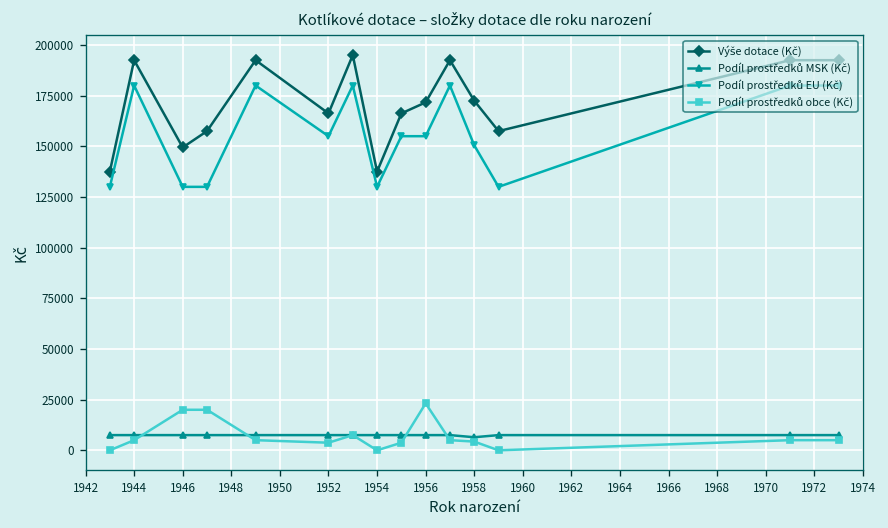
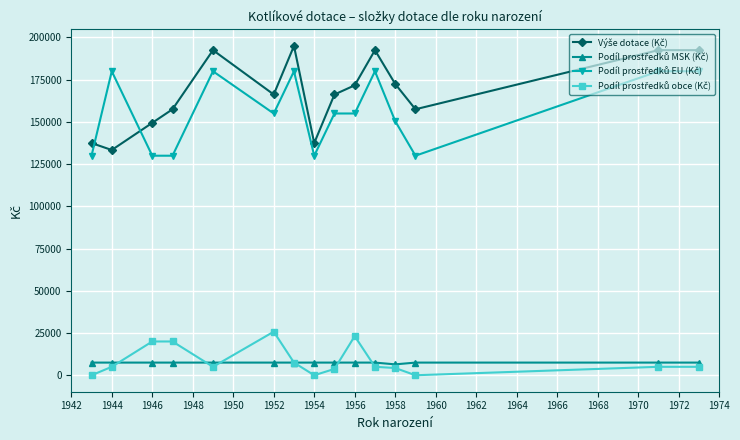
  {
    "Výše dotace (Kč)": {
-     "1944": 193000,
+     "1944": 133000,
      "1946": 149000,
      "1952": 166000,
      "1954": 138000,
      "1956": 172000,
      "1958": 173000
    },
    "Podíl prostředků obce (Kč)": {
      "1944": 5000,
      "1946": 20000,
-     "1952": 4000,
+     "1952": 26000,
      "1954": 0,
      "1956": 23000,
      "1958": 4000
    }
  }
